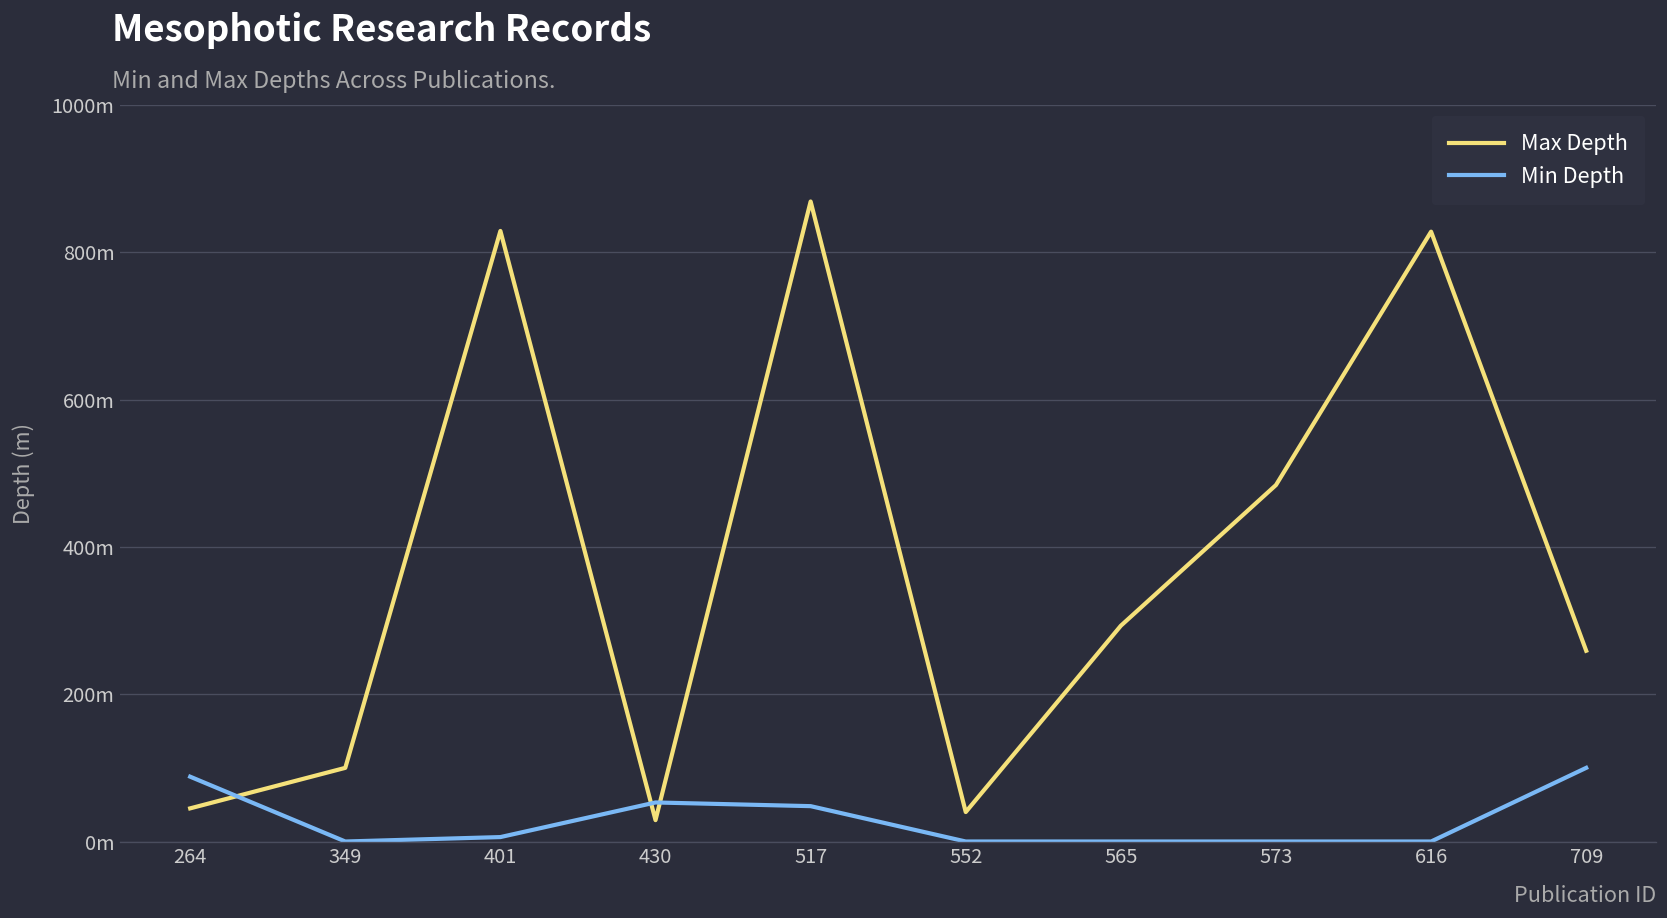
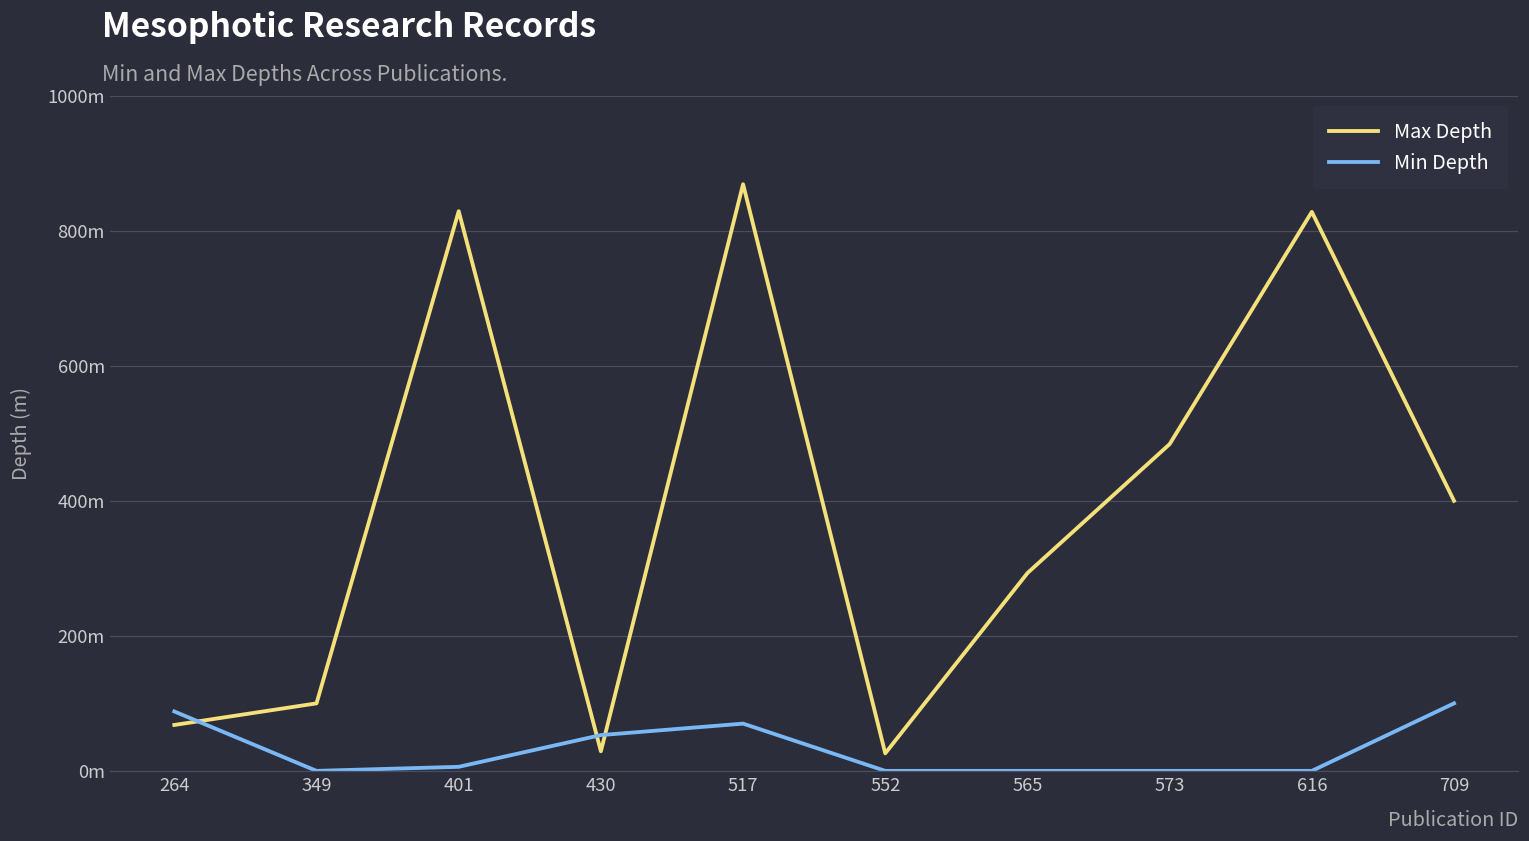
  {
    "Max Depth": {
-     "264": "50m",
+     "264": "70m",
      "349": "100m",
      "401": "830m",
      "430": "30m",
      "517": "870m",
-     "552": "40m",
+     "552": "30m",
      "565": "290m",
      "573": "480m",
      "616": "830m",
-     "709": "260m"
+     "709": "400m"
    },
    "Min Depth": {
      "264": "90m",
      "349": "0m",
      "401": "10m",
      "430": "50m",
-     "517": "50m",
+     "517": "70m",
      "552": "0m",
      "565": "0m",
      "573": "0m",
      "616": "0m",
      "709": "100m"
    }
  }
